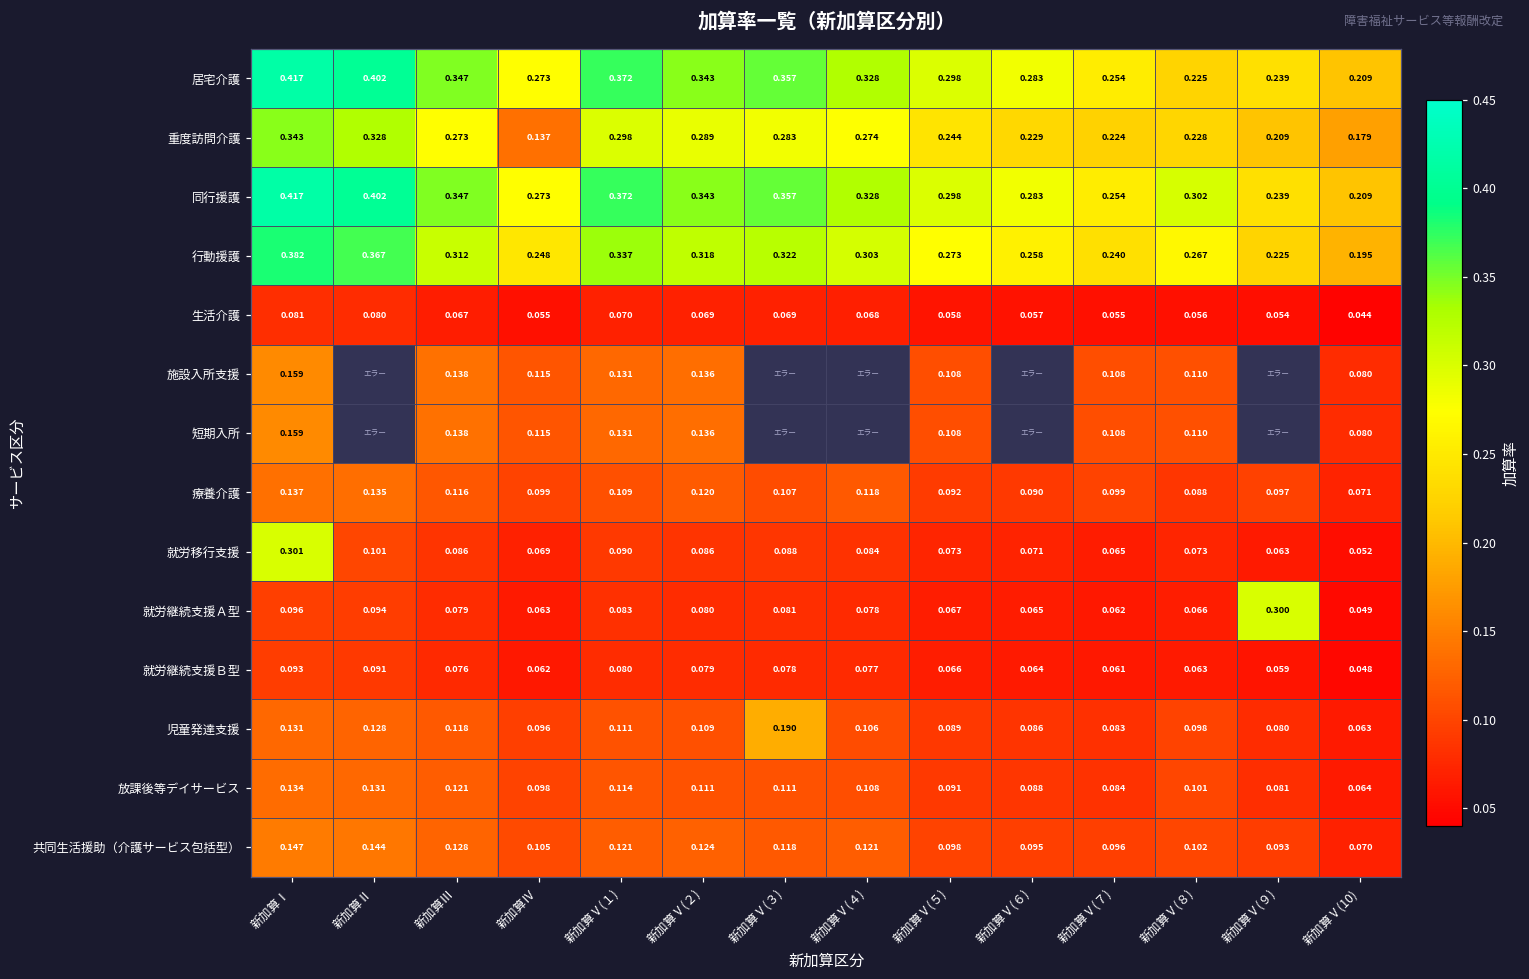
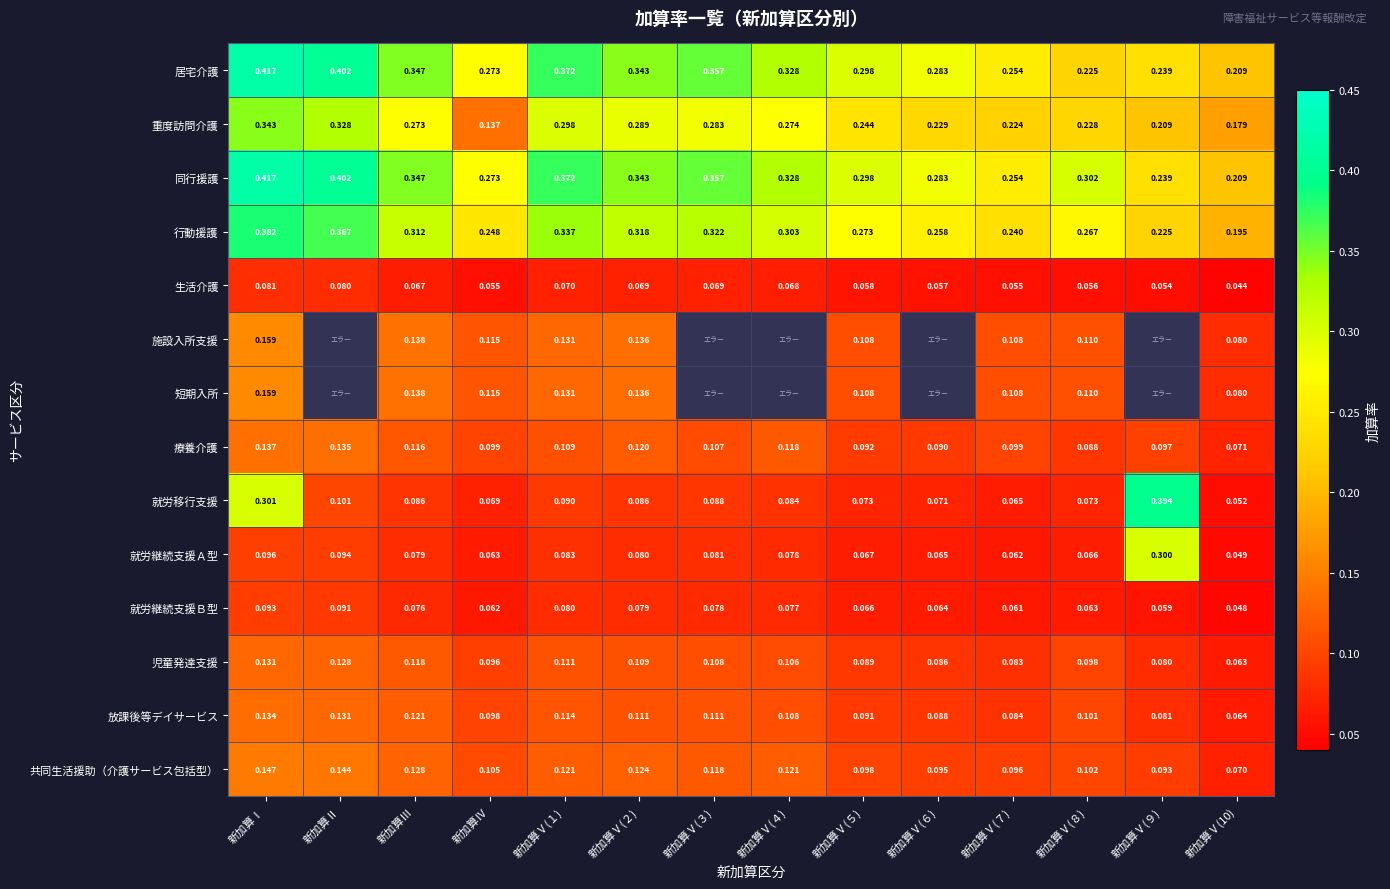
  {
    "居宅介護": {
      "新加算Ⅰ": 0.417,
      "新加算Ⅱ": 0.402,
      "新加算Ⅲ": 0.347,
      "新加算Ⅳ": 0.273,
      "新加算Ⅴ(１)": 0.372,
      "新加算Ⅴ(２)": 0.343,
      "新加算Ⅴ(３)": 0.357,
      "新加算Ⅴ(４)": 0.328,
      "新加算Ⅴ(５)": 0.298,
      "新加算Ⅴ(６)": 0.283,
      "新加算Ⅴ(７)": 0.254,
      "新加算Ⅴ(８)": 0.225,
      "新加算Ⅴ(９)": 0.239,
      "新加算Ⅴ(10)": 0.209
    },
    "重度訪問介護": {
      "新加算Ⅰ": 0.343,
      "新加算Ⅱ": 0.328,
      "新加算Ⅲ": 0.273,
      "新加算Ⅳ": 0.137,
      "新加算Ⅴ(１)": 0.298,
      "新加算Ⅴ(２)": 0.289,
      "新加算Ⅴ(３)": 0.283,
      "新加算Ⅴ(４)": 0.274,
      "新加算Ⅴ(５)": 0.244,
      "新加算Ⅴ(６)": 0.229,
      "新加算Ⅴ(７)": 0.224,
      "新加算Ⅴ(８)": 0.228,
      "新加算Ⅴ(９)": 0.209,
      "新加算Ⅴ(10)": 0.179
    },
    "同行援護": {
      "新加算Ⅰ": 0.417,
      "新加算Ⅱ": 0.402,
      "新加算Ⅲ": 0.347,
      "新加算Ⅳ": 0.273,
      "新加算Ⅴ(１)": 0.372,
      "新加算Ⅴ(２)": 0.343,
      "新加算Ⅴ(３)": 0.357,
      "新加算Ⅴ(４)": 0.328,
      "新加算Ⅴ(５)": 0.298,
      "新加算Ⅴ(６)": 0.283,
      "新加算Ⅴ(７)": 0.254,
      "新加算Ⅴ(８)": 0.302,
      "新加算Ⅴ(９)": 0.239,
      "新加算Ⅴ(10)": 0.209
    },
    "行動援護": {
      "新加算Ⅰ": 0.382,
      "新加算Ⅱ": 0.367,
      "新加算Ⅲ": 0.312,
      "新加算Ⅳ": 0.248,
      "新加算Ⅴ(１)": 0.337,
      "新加算Ⅴ(２)": 0.318,
      "新加算Ⅴ(３)": 0.322,
      "新加算Ⅴ(４)": 0.303,
      "新加算Ⅴ(５)": 0.273,
      "新加算Ⅴ(６)": 0.258,
      "新加算Ⅴ(７)": 0.240,
      "新加算Ⅴ(８)": 0.267,
      "新加算Ⅴ(９)": 0.225,
      "新加算Ⅴ(10)": 0.195
    },
    "生活介護": {
      "新加算Ⅰ": 0.081,
      "新加算Ⅱ": 0.080,
      "新加算Ⅲ": 0.067,
      "新加算Ⅳ": 0.055,
      "新加算Ⅴ(１)": 0.070,
      "新加算Ⅴ(２)": 0.069,
      "新加算Ⅴ(３)": 0.069,
      "新加算Ⅴ(４)": 0.068,
      "新加算Ⅴ(５)": 0.058,
      "新加算Ⅴ(６)": 0.057,
      "新加算Ⅴ(７)": 0.055,
      "新加算Ⅴ(８)": 0.056,
      "新加算Ⅴ(９)": 0.054,
      "新加算Ⅴ(10)": 0.044
    },
    "施設入所支援": {
      "新加算Ⅰ": 0.159,
      "新加算Ⅲ": 0.138,
      "新加算Ⅳ": 0.115,
      "新加算Ⅴ(１)": 0.131,
      "新加算Ⅴ(２)": 0.136,
      "新加算Ⅴ(５)": 0.108,
      "新加算Ⅴ(７)": 0.108,
      "新加算Ⅴ(８)": 0.110,
      "新加算Ⅴ(10)": 0.080
    },
    "短期入所": {
      "新加算Ⅰ": 0.159,
      "新加算Ⅲ": 0.138,
      "新加算Ⅳ": 0.115,
      "新加算Ⅴ(１)": 0.131,
      "新加算Ⅴ(２)": 0.136,
      "新加算Ⅴ(５)": 0.108,
      "新加算Ⅴ(７)": 0.108,
      "新加算Ⅴ(８)": 0.110,
      "新加算Ⅴ(10)": 0.080
    },
    "療養介護": {
      "新加算Ⅰ": 0.137,
      "新加算Ⅱ": 0.135,
      "新加算Ⅲ": 0.116,
      "新加算Ⅳ": 0.099,
      "新加算Ⅴ(１)": 0.109,
      "新加算Ⅴ(２)": 0.120,
      "新加算Ⅴ(３)": 0.107,
      "新加算Ⅴ(４)": 0.118,
      "新加算Ⅴ(５)": 0.092,
      "新加算Ⅴ(６)": 0.090,
      "新加算Ⅴ(７)": 0.099,
      "新加算Ⅴ(８)": 0.088,
      "新加算Ⅴ(９)": 0.097,
      "新加算Ⅴ(10)": 0.071
    },
    "就労移行支援": {
      "新加算Ⅰ": 0.301,
      "新加算Ⅱ": 0.101,
      "新加算Ⅲ": 0.086,
      "新加算Ⅳ": 0.069,
      "新加算Ⅴ(１)": 0.090,
      "新加算Ⅴ(２)": 0.086,
      "新加算Ⅴ(３)": 0.088,
      "新加算Ⅴ(４)": 0.084,
      "新加算Ⅴ(５)": 0.073,
      "新加算Ⅴ(６)": 0.071,
      "新加算Ⅴ(７)": 0.065,
      "新加算Ⅴ(８)": 0.073,
-     "新加算Ⅴ(９)": 0.063,
+     "新加算Ⅴ(９)": 0.394,
      "新加算Ⅴ(10)": 0.052
    },
    "就労継続支援Ａ型": {
      "新加算Ⅰ": 0.096,
      "新加算Ⅱ": 0.094,
      "新加算Ⅲ": 0.079,
      "新加算Ⅳ": 0.063,
      "新加算Ⅴ(１)": 0.083,
      "新加算Ⅴ(２)": 0.080,
      "新加算Ⅴ(３)": 0.081,
      "新加算Ⅴ(４)": 0.078,
      "新加算Ⅴ(５)": 0.067,
      "新加算Ⅴ(６)": 0.065,
      "新加算Ⅴ(７)": 0.062,
      "新加算Ⅴ(８)": 0.066,
      "新加算Ⅴ(９)": 0.300,
      "新加算Ⅴ(10)": 0.049
    },
    "就労継続支援Ｂ型": {
      "新加算Ⅰ": 0.093,
      "新加算Ⅱ": 0.091,
      "新加算Ⅲ": 0.076,
      "新加算Ⅳ": 0.062,
      "新加算Ⅴ(１)": 0.080,
      "新加算Ⅴ(２)": 0.079,
      "新加算Ⅴ(３)": 0.078,
      "新加算Ⅴ(４)": 0.077,
      "新加算Ⅴ(５)": 0.066,
      "新加算Ⅴ(６)": 0.064,
      "新加算Ⅴ(７)": 0.061,
      "新加算Ⅴ(８)": 0.063,
      "新加算Ⅴ(９)": 0.059,
      "新加算Ⅴ(10)": 0.048
    },
    "児童発達支援": {
      "新加算Ⅰ": 0.131,
      "新加算Ⅱ": 0.128,
      "新加算Ⅲ": 0.118,
      "新加算Ⅳ": 0.096,
      "新加算Ⅴ(１)": 0.111,
      "新加算Ⅴ(２)": 0.109,
-     "新加算Ⅴ(３)": 0.190,
+     "新加算Ⅴ(３)": 0.108,
      "新加算Ⅴ(４)": 0.106,
      "新加算Ⅴ(５)": 0.089,
      "新加算Ⅴ(６)": 0.086,
      "新加算Ⅴ(７)": 0.083,
      "新加算Ⅴ(８)": 0.098,
      "新加算Ⅴ(９)": 0.080,
      "新加算Ⅴ(10)": 0.063
    },
    "放課後等デイサービス": {
      "新加算Ⅰ": 0.134,
      "新加算Ⅱ": 0.131,
      "新加算Ⅲ": 0.121,
      "新加算Ⅳ": 0.098,
      "新加算Ⅴ(１)": 0.114,
      "新加算Ⅴ(２)": 0.111,
      "新加算Ⅴ(３)": 0.111,
      "新加算Ⅴ(４)": 0.108,
      "新加算Ⅴ(５)": 0.091,
      "新加算Ⅴ(６)": 0.088,
      "新加算Ⅴ(７)": 0.084,
      "新加算Ⅴ(８)": 0.101,
      "新加算Ⅴ(９)": 0.081,
      "新加算Ⅴ(10)": 0.064
    },
    "共同生活援助（介護サービス包括型）": {
      "新加算Ⅰ": 0.147,
      "新加算Ⅱ": 0.144,
      "新加算Ⅲ": 0.128,
      "新加算Ⅳ": 0.105,
      "新加算Ⅴ(１)": 0.121,
      "新加算Ⅴ(２)": 0.124,
      "新加算Ⅴ(３)": 0.118,
      "新加算Ⅴ(４)": 0.121,
      "新加算Ⅴ(５)": 0.098,
      "新加算Ⅴ(６)": 0.095,
      "新加算Ⅴ(７)": 0.096,
      "新加算Ⅴ(８)": 0.102,
      "新加算Ⅴ(９)": 0.093,
      "新加算Ⅴ(10)": 0.070
    }
  }
